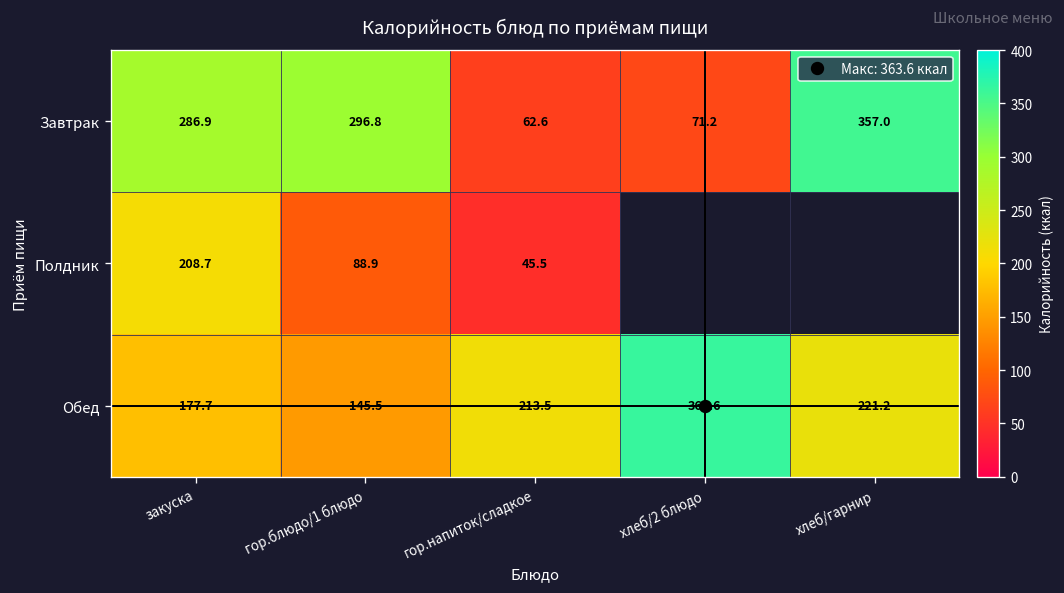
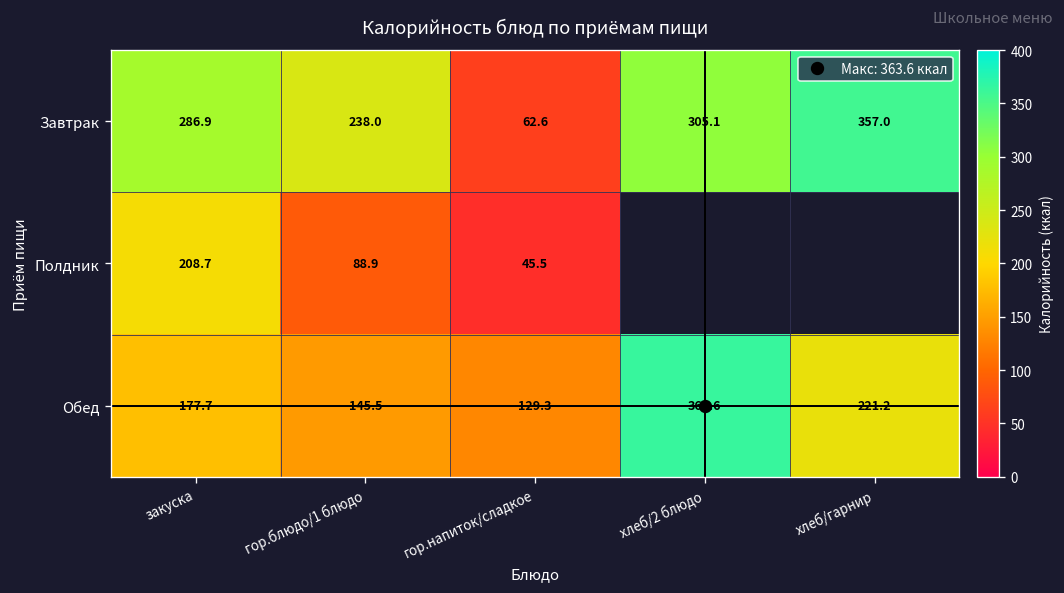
  {
    "Завтрак": {
      "закуска": 286.9,
-     "гор.блюдо/1 блюдо": 296.8,
+     "гор.блюдо/1 блюдо": 238.0,
      "гор.напиток/сладкое": 62.6,
-     "хлеб/2 блюдо": 71.2,
+     "хлеб/2 блюдо": 305.1,
      "хлеб/гарнир": 357.0
    },
    "Полдник": {
      "закуска": 208.7,
      "гор.блюдо/1 блюдо": 88.9,
      "гор.напиток/сладкое": 45.5
    },
    "Обед": {
      "закуска": 177.7,
      "гор.блюдо/1 блюдо": 145.5,
-     "гор.напиток/сладкое": 213.5,
+     "гор.напиток/сладкое": 129.3,
      "хлеб/гарнир": 221.2
    }
  }
